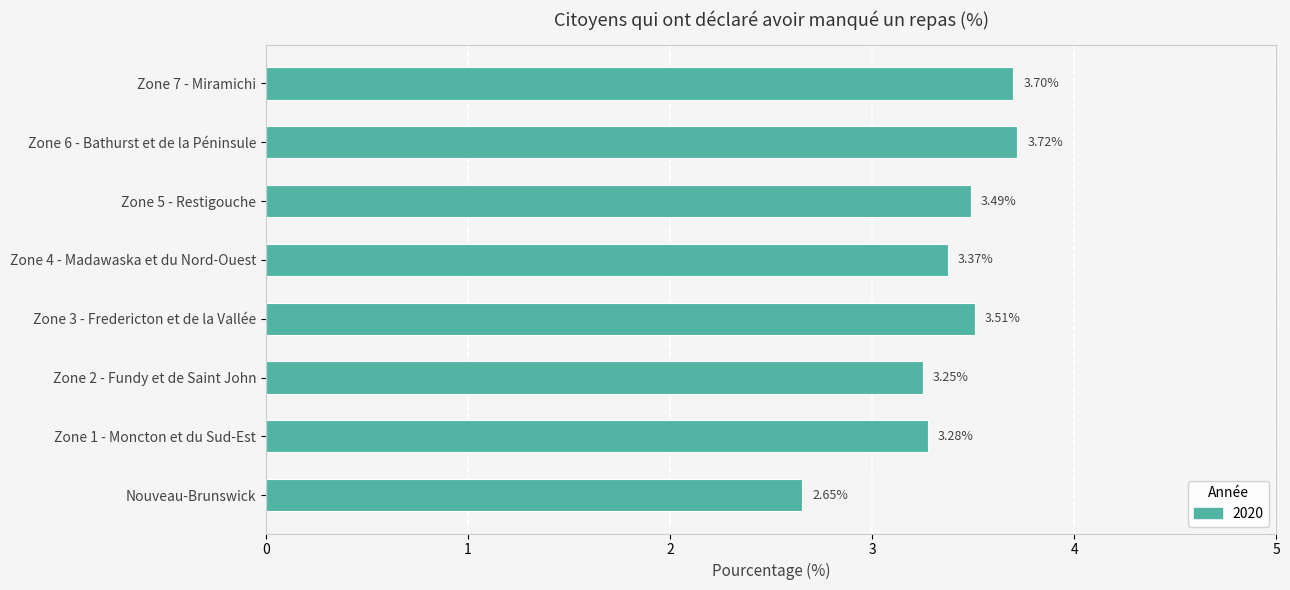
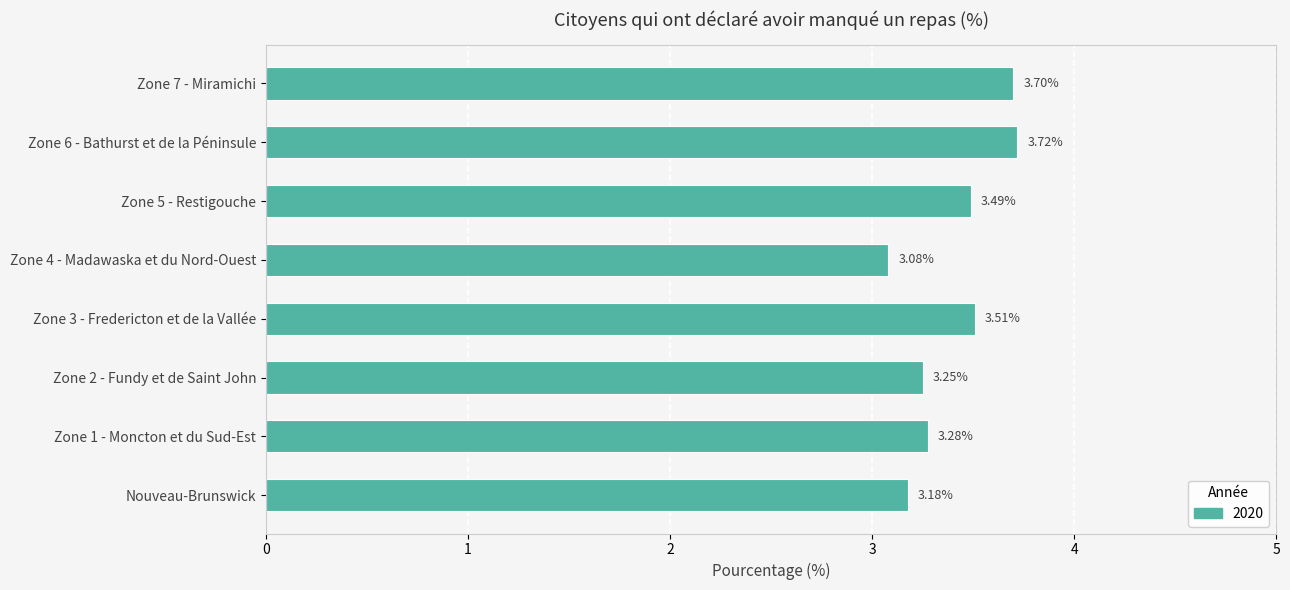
  {
    "Zone 7 - Miramichi": "3.70%",
    "Zone 6 - Bathurst et de la Péninsule": "3.72%",
    "Zone 5 - Restigouche": "3.49%",
-   "Zone 4 - Madawaska et du Nord-Ouest": "3.37%",
+   "Zone 4 - Madawaska et du Nord-Ouest": "3.08%",
    "Zone 3 - Fredericton et de la Vallée": "3.51%",
    "Zone 2 - Fundy et de Saint John": "3.25%",
    "Zone 1 - Moncton et du Sud-Est": "3.28%",
-   "Nouveau-Brunswick": "2.65%"
+   "Nouveau-Brunswick": "3.18%"
  }
